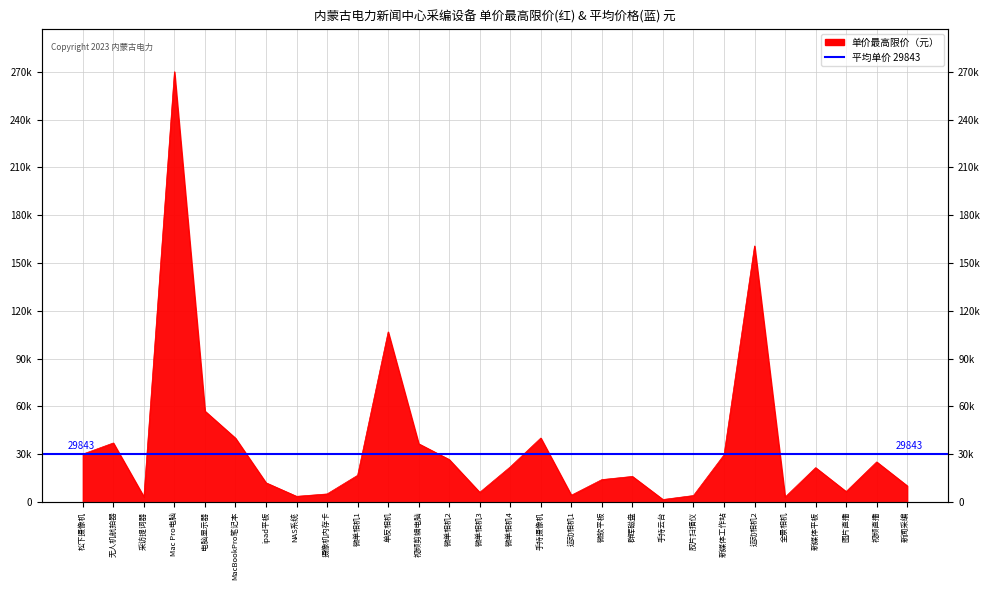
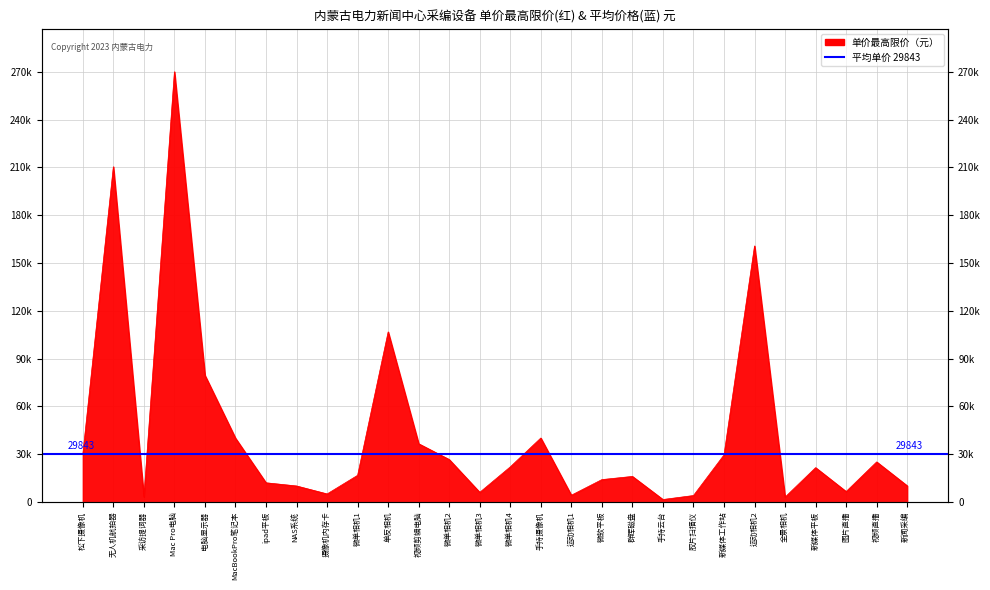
  {
-   "无人机航拍器": 37000,
+   "无人机航拍器": 210000,
    "采访提词器": 3000,
    "Mac Pro电脑": 270000,
-   "电脑显示器": 57000,
+   "电脑显示器": 79000,
    "MacBookPro笔记本": 40000,
    "ipad平板": 12000,
-   "NAS系统": 4000,
+   "NAS系统": 10000,
    "摄像机内存卡": 5000,
    "微单相机1": 17000,
    "单反相机": 107000,
    "视频剪辑电脑": 37000,
    "微单相机2": 27000,
    "微单相机3": 6000,
    "微单相机4": 22000,
    "手持摄像机": 40000,
    "运动相机1": 4000,
    "微软平板": 14000,
    "群晖磁盘": 16000,
    "手持云台": 2000,
    "胶片扫描仪": 4000,
    "新媒体工作站": 30000,
    "运动相机2": 161000,
    "全景相机": 3000,
    "新媒体平板": 22000,
    "图片直播": 7000,
    "新闻采编": 10000
  }
